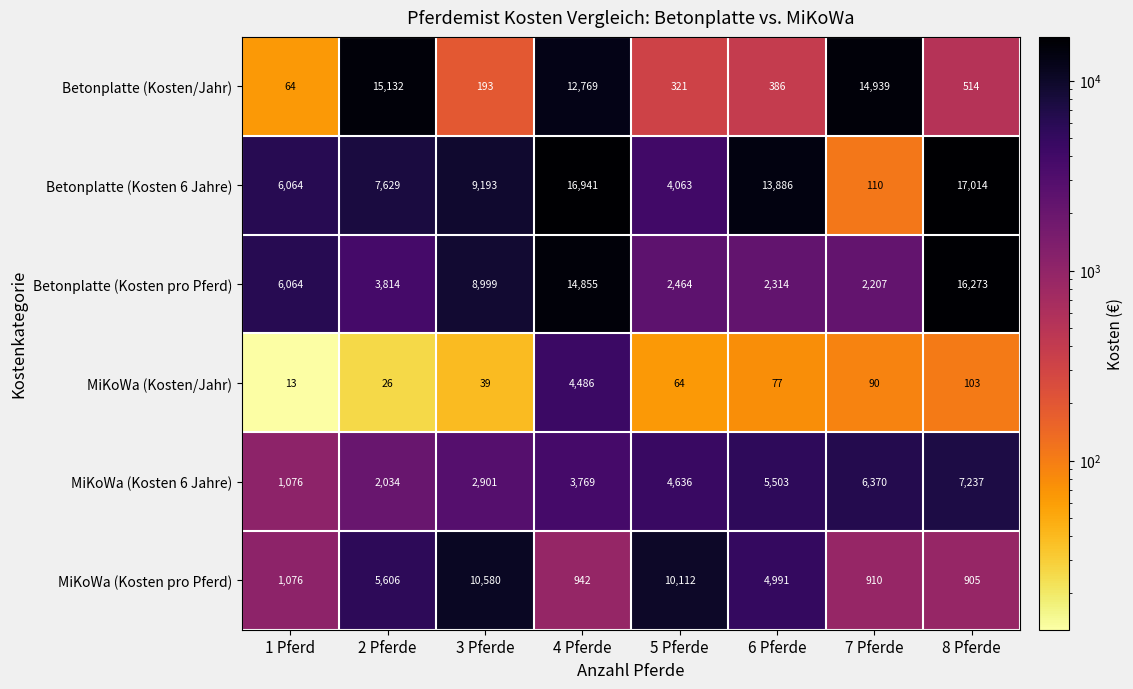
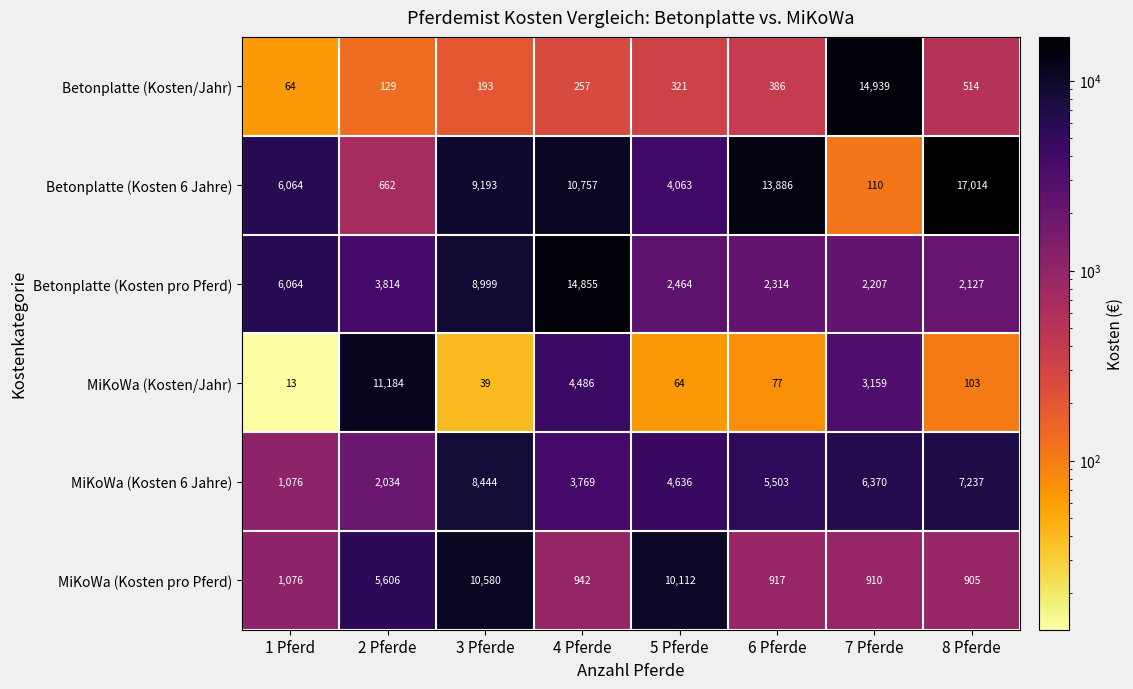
  {
    "Betonplatte (Kosten/Jahr)": {
      "1 Pferd": "64",
-     "2 Pferde": "15,132",
+     "2 Pferde": "129",
      "3 Pferde": "193",
-     "4 Pferde": "12,769",
+     "4 Pferde": "257",
      "5 Pferde": "321",
      "6 Pferde": "386",
      "7 Pferde": "14,939",
      "8 Pferde": "514"
    },
    "Betonplatte (Kosten 6 Jahre)": {
      "1 Pferd": "6,064",
-     "2 Pferde": "7,629",
+     "2 Pferde": "662",
      "3 Pferde": "9,193",
-     "4 Pferde": "16,941",
+     "4 Pferde": "10,757",
      "5 Pferde": "4,063",
      "6 Pferde": "13,886",
      "7 Pferde": "110",
      "8 Pferde": "17,014"
    },
    "Betonplatte (Kosten pro Pferd)": {
      "1 Pferd": "6,064",
      "2 Pferde": "3,814",
      "3 Pferde": "8,999",
      "4 Pferde": "14,855",
      "5 Pferde": "2,464",
      "6 Pferde": "2,314",
      "7 Pferde": "2,207",
-     "8 Pferde": "16,273"
+     "8 Pferde": "2,127"
    },
    "MiKoWa (Kosten/Jahr)": {
      "1 Pferd": "13",
-     "2 Pferde": "26",
+     "2 Pferde": "11,184",
      "3 Pferde": "39",
      "4 Pferde": "4,486",
      "5 Pferde": "64",
      "6 Pferde": "77",
-     "7 Pferde": "90",
+     "7 Pferde": "3,159",
      "8 Pferde": "103"
    },
    "MiKoWa (Kosten 6 Jahre)": {
      "1 Pferd": "1,076",
      "2 Pferde": "2,034",
-     "3 Pferde": "2,901",
+     "3 Pferde": "8,444",
      "4 Pferde": "3,769",
      "5 Pferde": "4,636",
      "6 Pferde": "5,503",
      "7 Pferde": "6,370",
      "8 Pferde": "7,237"
    },
    "MiKoWa (Kosten pro Pferd)": {
      "1 Pferd": "1,076",
      "2 Pferde": "5,606",
      "3 Pferde": "10,580",
      "4 Pferde": "942",
      "5 Pferde": "10,112",
-     "6 Pferde": "4,991",
+     "6 Pferde": "917",
      "7 Pferde": "910",
      "8 Pferde": "905"
    }
  }
